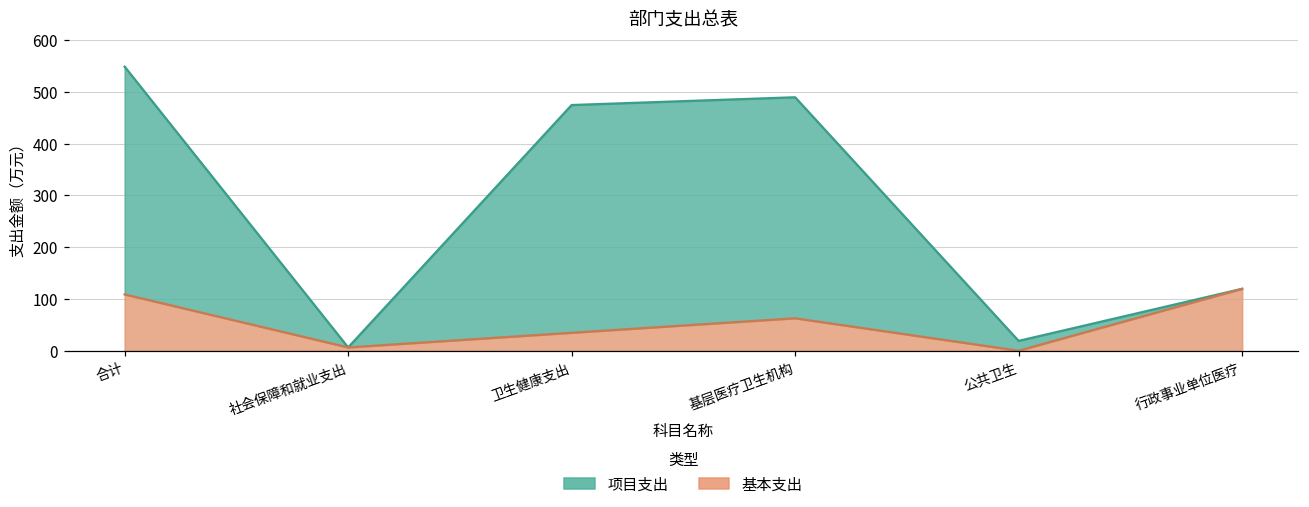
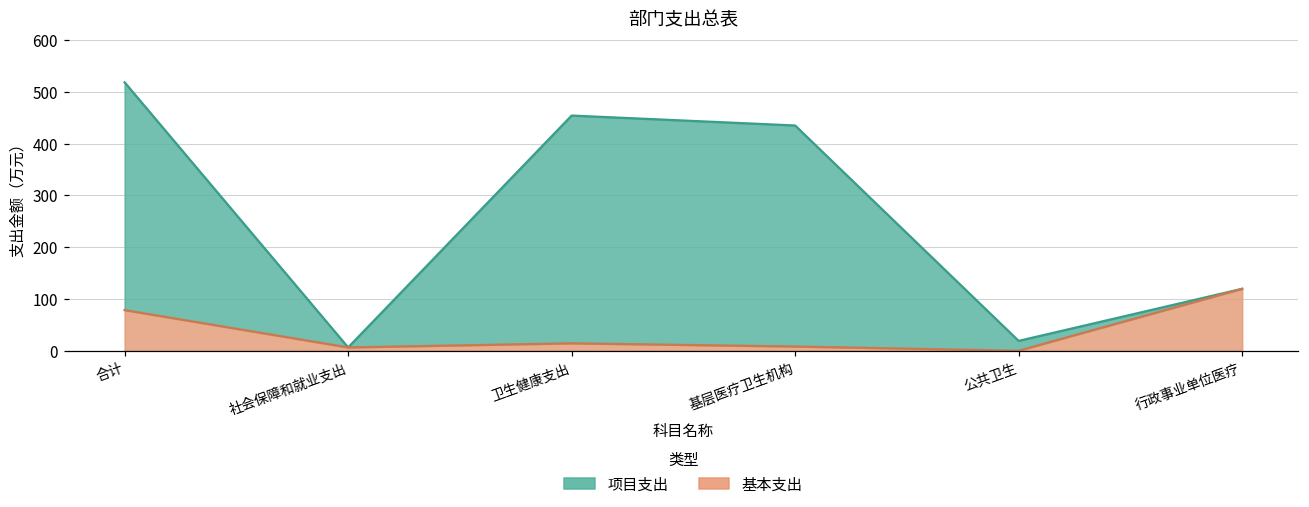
  {
    "项目支出": {
      "合计": 440,
      "卫生健康支出": 440,
      "基层医疗卫生机构": 430,
      "公共卫生": 20
    },
    "基本支出": {
-     "合计": 110,
-     "卫生健康支出": 30,
-     "基层医疗卫生机构": 60,
+     "合计": 80,
+     "卫生健康支出": 10,
+     "基层医疗卫生机构": 10,
      "公共卫生": 0
    }
  }
